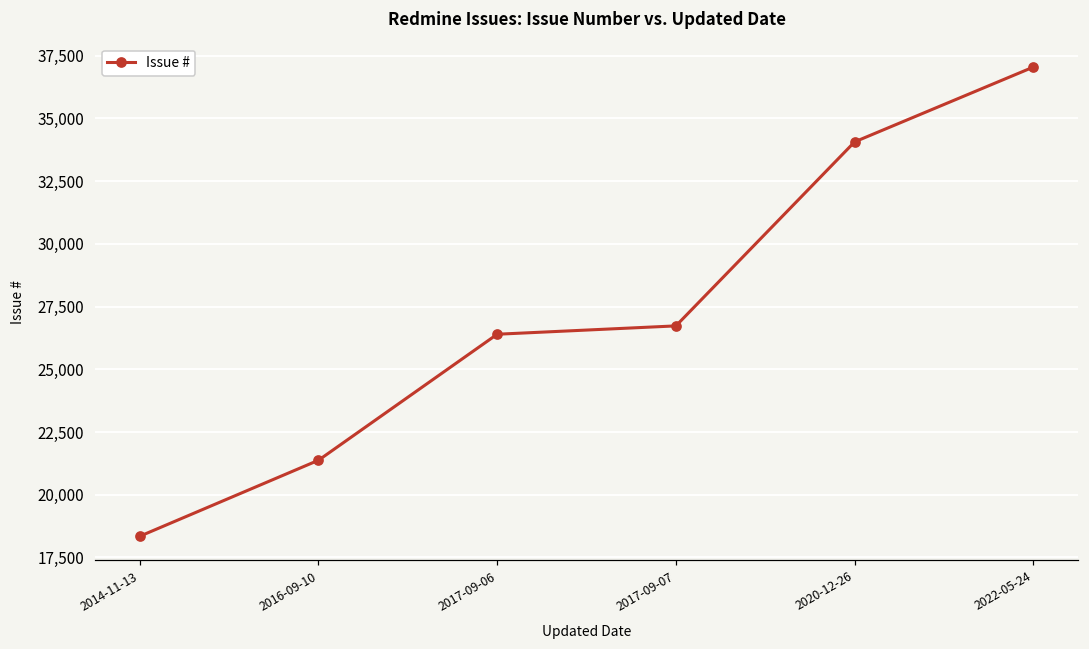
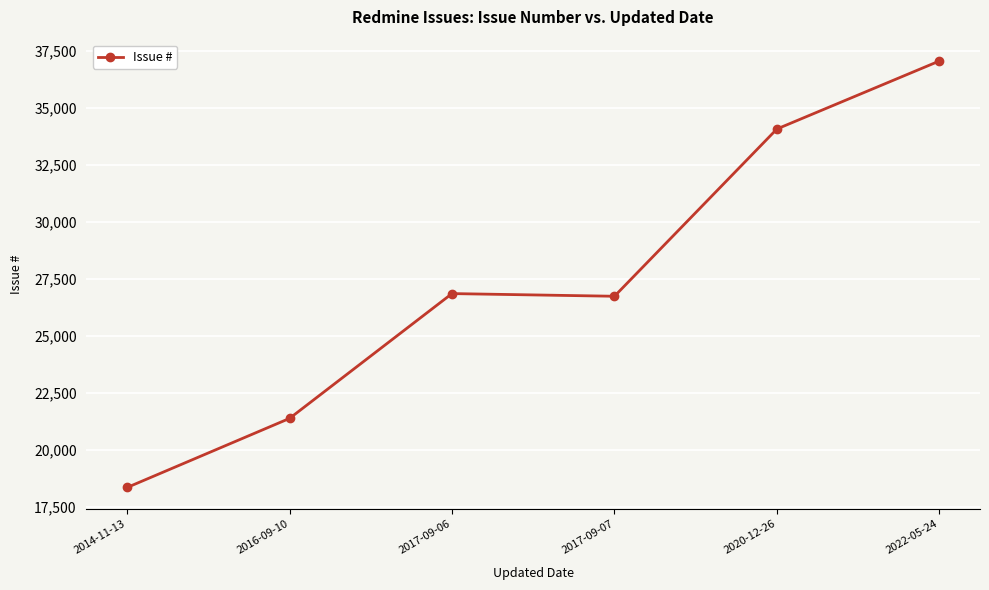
  {
    "2014-11-13": "18,300",
    "2016-09-10": "21,400",
-   "2017-09-06": "26,400",
+   "2017-09-06": "26,800",
    "2017-09-07": "26,700",
    "2020-12-26": "34,100",
    "2022-05-24": "37,000"
  }
